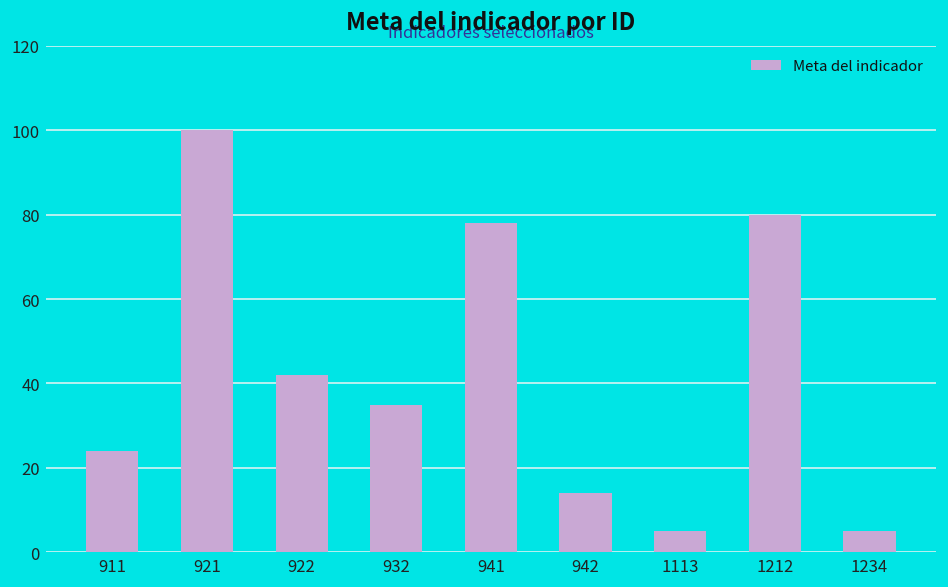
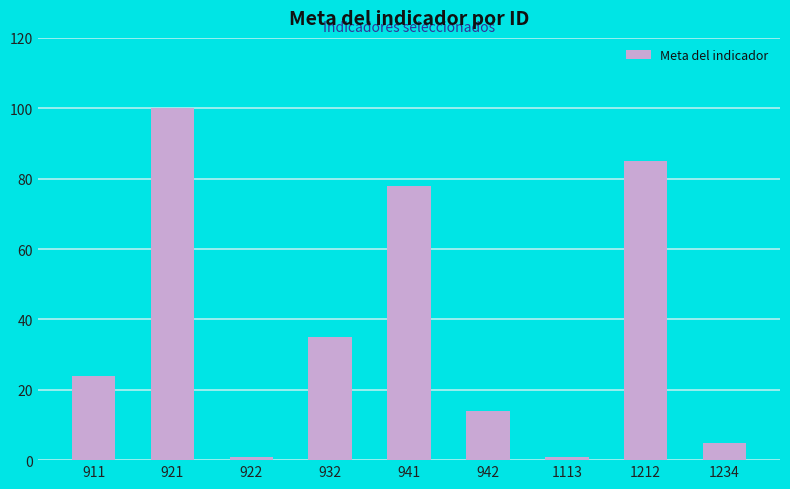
  {
    "911": 24,
    "921": 100,
-   "922": 42,
+   "922": 1,
    "932": 35,
    "941": 78,
    "942": 14,
-   "1113": 5,
-   "1212": 80,
+   "1113": 1,
+   "1212": 85,
    "1234": 5
  }
